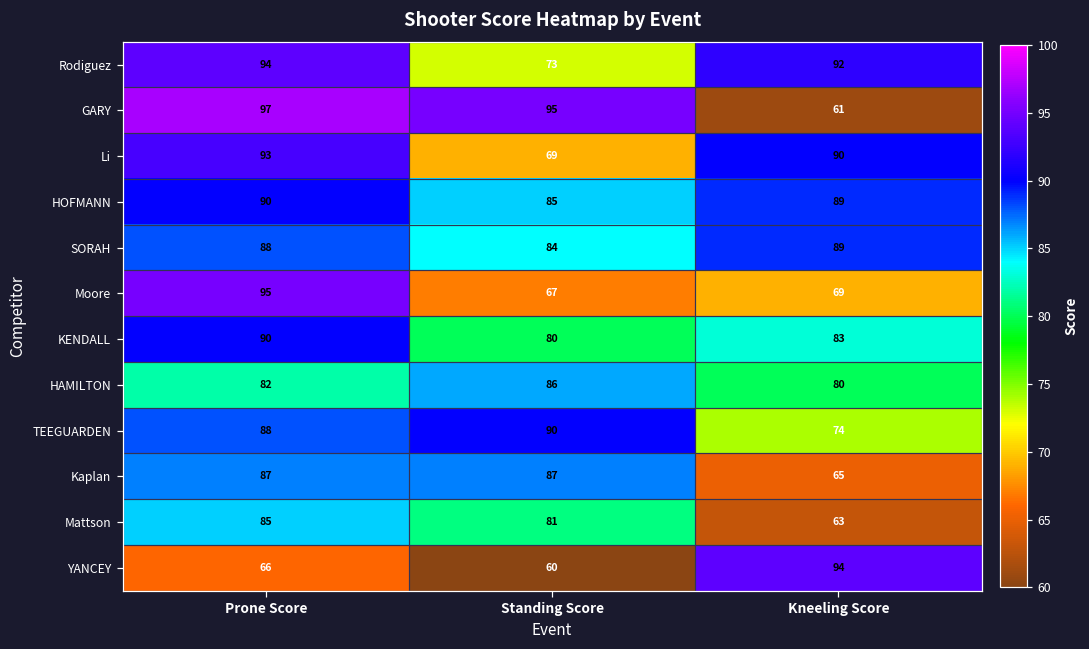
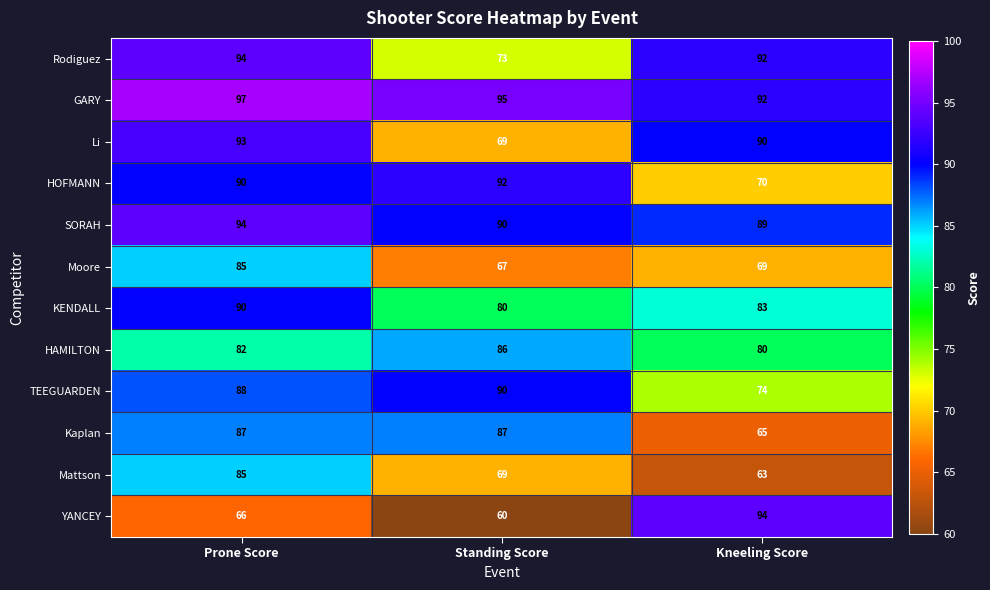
  {
    "Rodiguez": {
      "Prone Score": 94,
      "Standing Score": 73,
      "Kneeling Score": 92
    },
    "GARY": {
      "Prone Score": 97,
      "Standing Score": 95,
-     "Kneeling Score": 61
+     "Kneeling Score": 92
    },
    "Li": {
      "Prone Score": 93,
      "Standing Score": 69,
      "Kneeling Score": 90
    },
    "HOFMANN": {
      "Prone Score": 90,
-     "Standing Score": 85,
-     "Kneeling Score": 89
+     "Standing Score": 92,
+     "Kneeling Score": 70
    },
    "SORAH": {
-     "Prone Score": 88,
-     "Standing Score": 84,
+     "Prone Score": 94,
+     "Standing Score": 90,
      "Kneeling Score": 89
    },
    "Moore": {
-     "Prone Score": 95,
+     "Prone Score": 85,
      "Standing Score": 67,
      "Kneeling Score": 69
    },
    "KENDALL": {
      "Prone Score": 90,
      "Standing Score": 80,
      "Kneeling Score": 83
    },
    "HAMILTON": {
      "Prone Score": 82,
      "Standing Score": 86,
      "Kneeling Score": 80
    },
    "TEEGUARDEN": {
      "Prone Score": 88,
      "Standing Score": 90,
      "Kneeling Score": 74
    },
    "Kaplan": {
      "Prone Score": 87,
      "Standing Score": 87,
      "Kneeling Score": 65
    },
    "Mattson": {
      "Prone Score": 85,
-     "Standing Score": 81,
+     "Standing Score": 69,
      "Kneeling Score": 63
    },
    "YANCEY": {
      "Prone Score": 66,
      "Standing Score": 60,
      "Kneeling Score": 94
    }
  }
